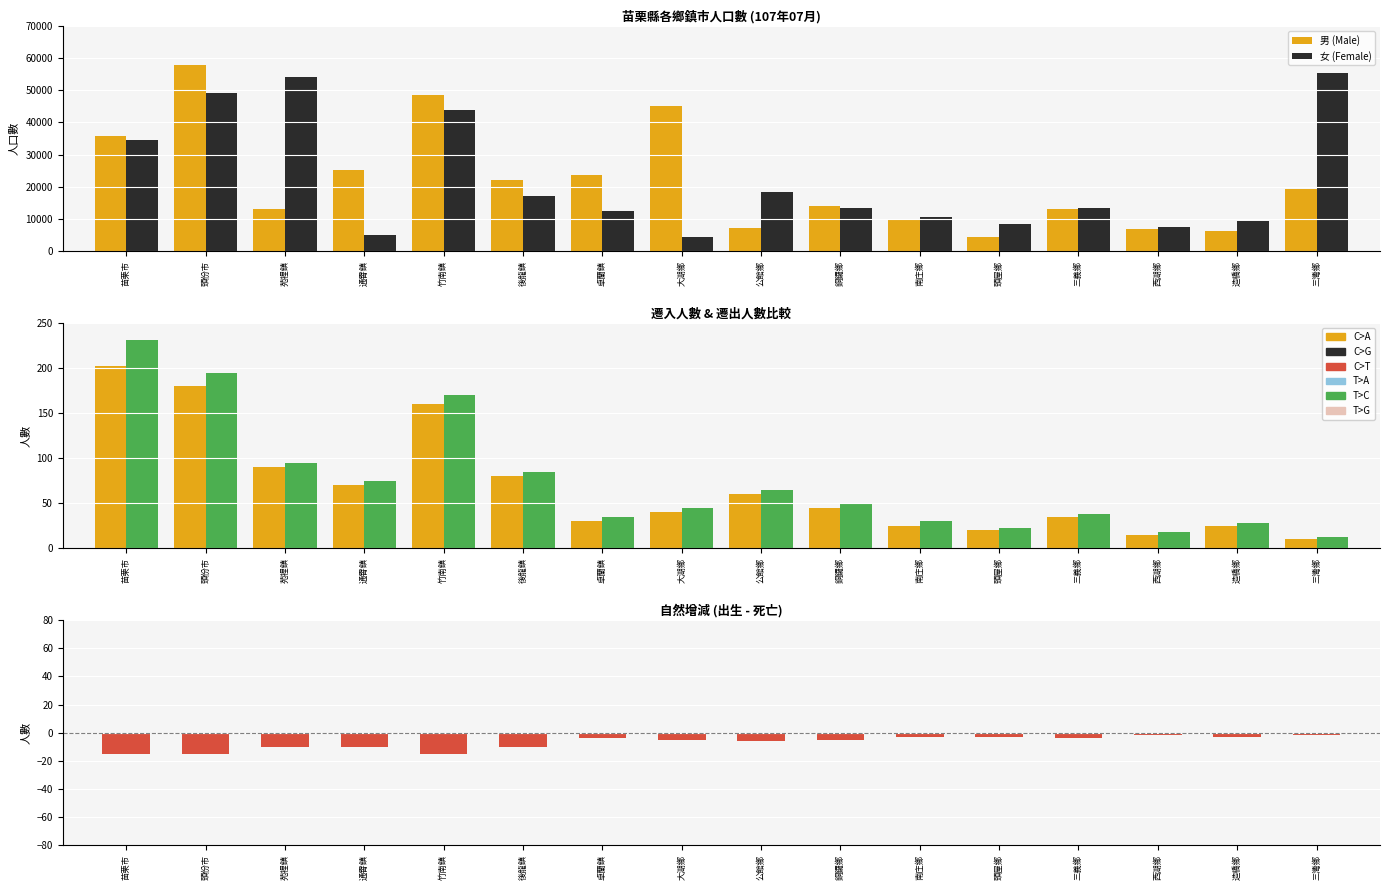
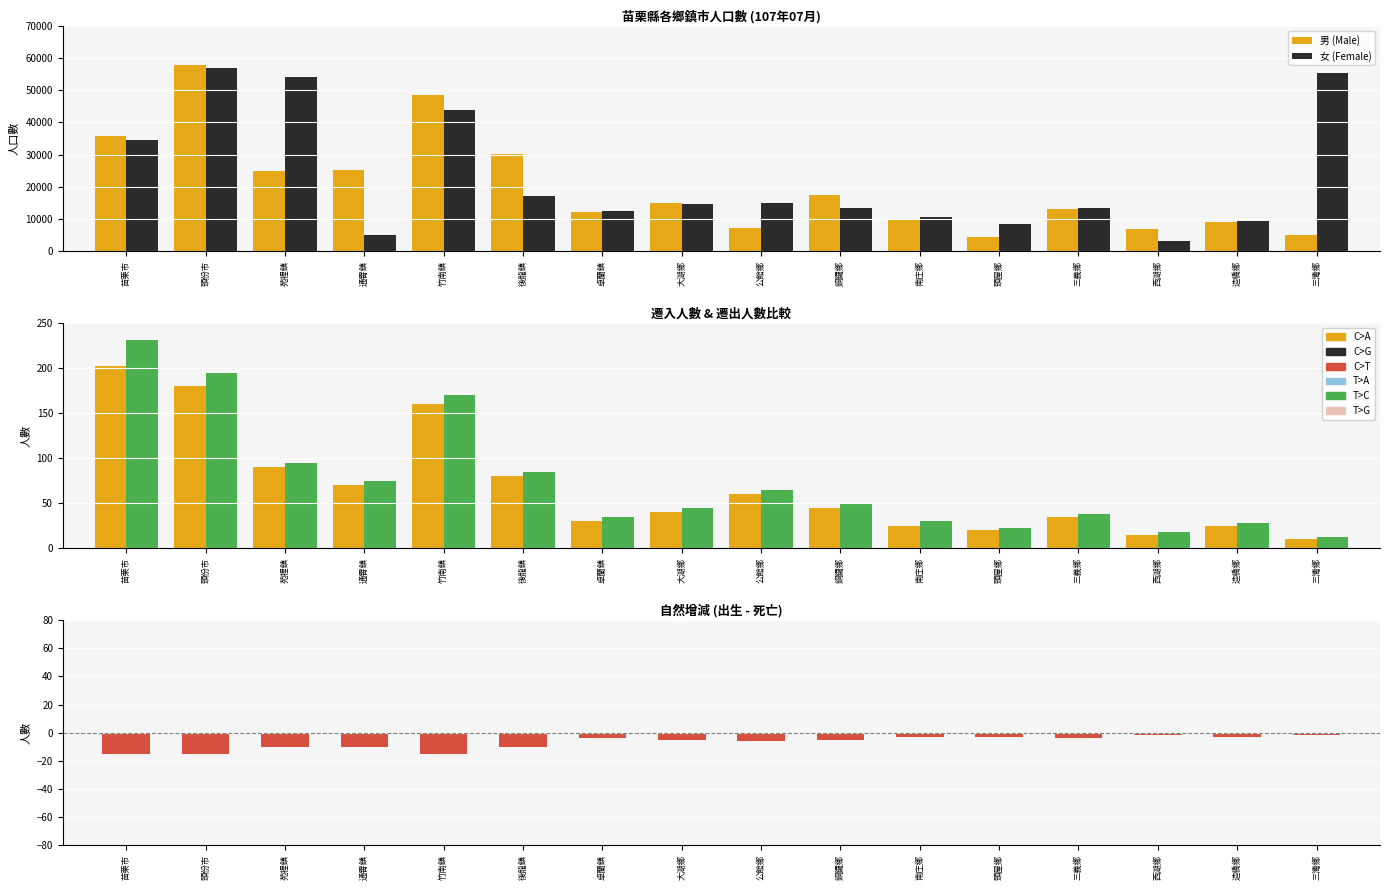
  {
    "苗栗縣各鄉鎮市人口數 (107年07月)": {
      "男 (Male)": {
        "苗栗市": 36000,
        "頭份市": 58000,
-       "苑裡鎮": 13000,
+       "苑裡鎮": 25000,
        "通霄鎮": 25000,
        "竹南鎮": 49000,
-       "後龍鎮": 22000,
-       "卓蘭鎮": 24000,
-       "大湖鄉": 45000,
+       "後龍鎮": 30000,
+       "卓蘭鎮": 12000,
+       "大湖鄉": 15000,
        "公館鄉": 7000,
-       "銅鑼鄉": 14000,
+       "銅鑼鄉": 18000,
        "南庄鄉": 10000,
        "頭屋鄉": 4000,
        "三義鄉": 13000,
        "西湖鄉": 7000,
-       "造橋鄉": 6000,
-       "三灣鄉": 19000
+       "造橋鄉": 9000,
+       "三灣鄉": 5000
      },
      "女 (Female)": {
        "苗栗市": 35000,
-       "頭份市": 49000,
+       "頭份市": 57000,
        "苑裡鎮": 54000,
        "通霄鎮": 5000,
        "竹南鎮": 44000,
        "後龍鎮": 17000,
        "卓蘭鎮": 13000,
-       "大湖鄉": 4000,
-       "公館鄉": 19000,
+       "大湖鄉": 15000,
+       "公館鄉": 15000,
        "銅鑼鄉": 14000,
        "南庄鄉": 11000,
        "頭屋鄉": 9000,
        "三義鄉": 14000,
-       "西湖鄉": 8000,
+       "西湖鄉": 3000,
        "造橋鄉": 10000,
        "三灣鄉": 55000
      }
    },
    "自然增減 (出生 - 死亡)": {
      "苗栗市": -15,
      "頭份市": -15,
      "苑裡鎮": -10,
      "通霄鎮": -10,
      "竹南鎮": -15,
      "後龍鎮": -10,
      "卓蘭鎮": -4,
      "大湖鄉": -5,
      "公館鄉": -6,
      "銅鑼鄉": -5,
      "南庄鄉": -3,
      "頭屋鄉": -3,
      "三義鄉": -4,
      "西湖鄉": -2,
      "造橋鄉": -3,
      "三灣鄉": -2
    }
  }
